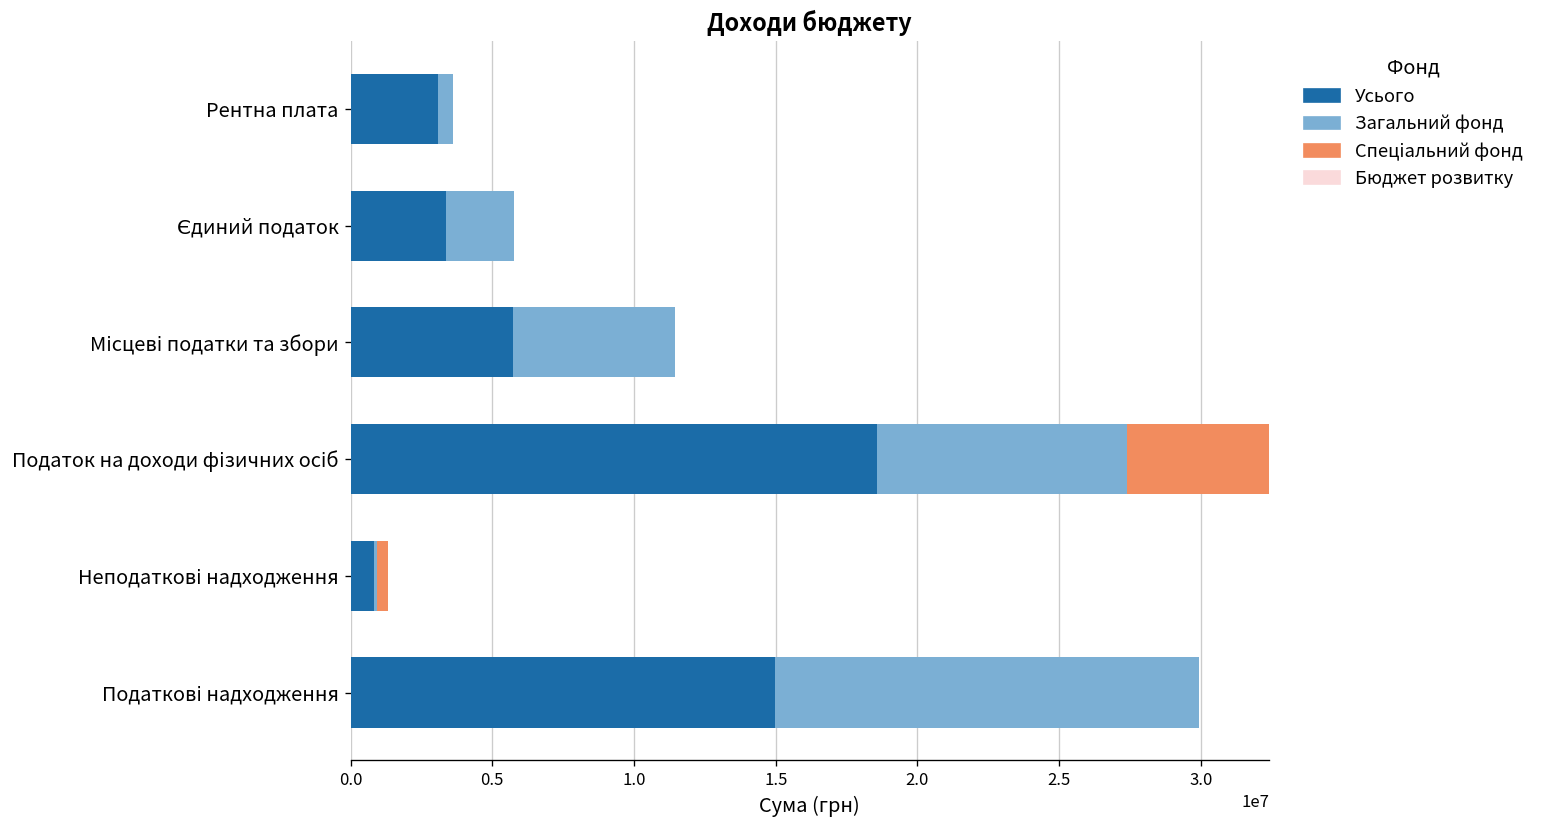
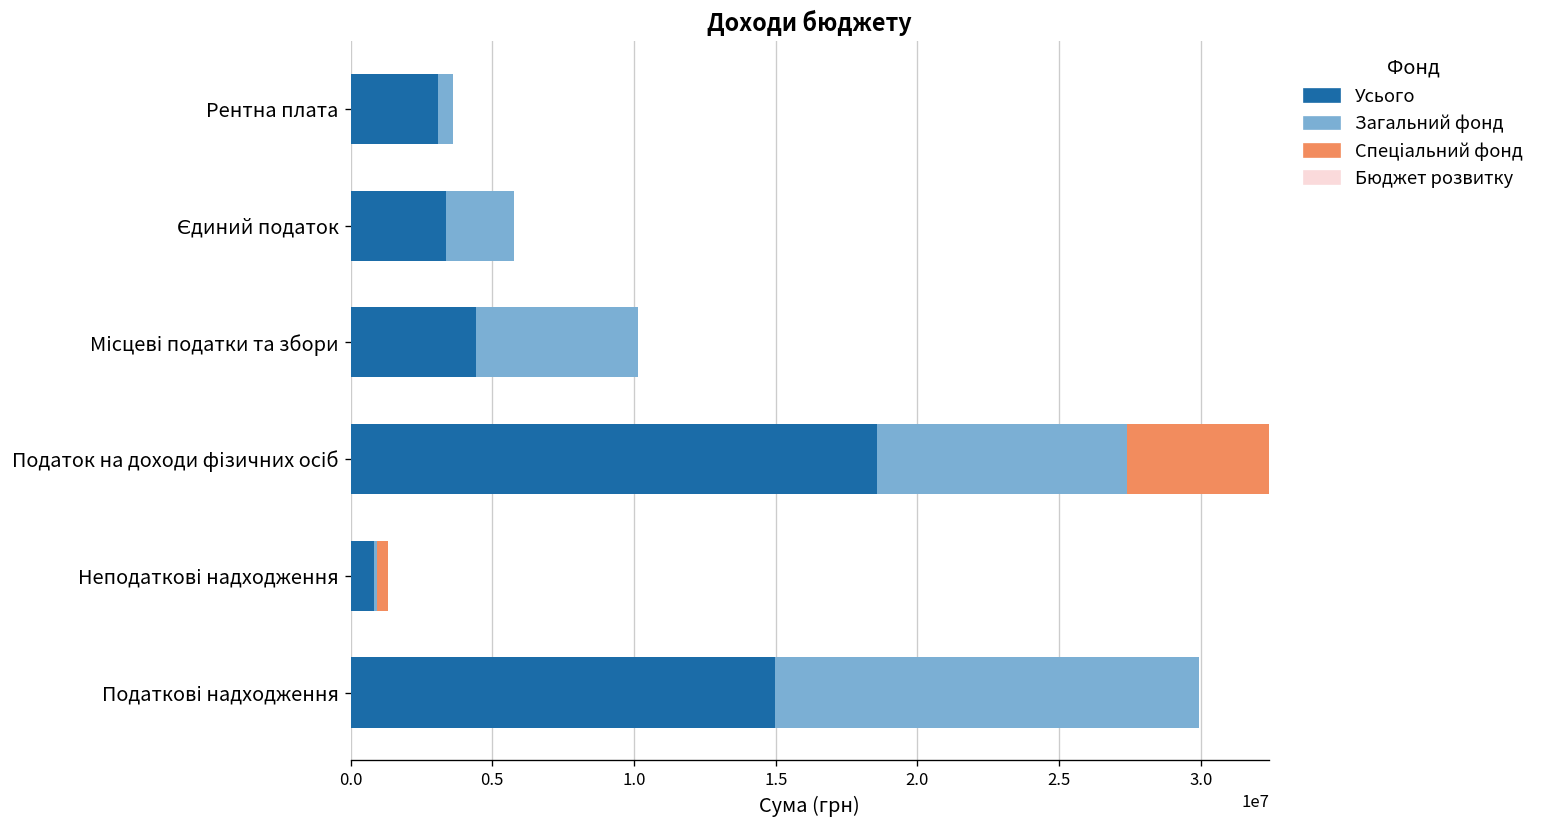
  {
    "Усього": {
      "Рентна плата": 3100000,
      "Єдиний податок": 3400000,
-     "Місцеві податки та збори": 5700000,
+     "Місцеві податки та збори": 4400000,
      "Податок на доходи фізичних осіб": 18600000,
      "Неподаткові надходження": 800000,
      "Податкові надходження": 15000000
    },
    "Загальний фонд": {
      "Рентна плата": 500000,
      "Єдиний податок": 2400000,
      "Місцеві податки та збори": 5700000,
      "Податок на доходи фізичних осіб": 8800000,
      "Податкові надходження": 15000000
    },
    "Бюджет розвитку": {
      "Рентна плата": 0,
      "Єдиний податок": 0,
      "Місцеві податки та збори": 0,
      "Податкові надходження": 0
    }
  }
